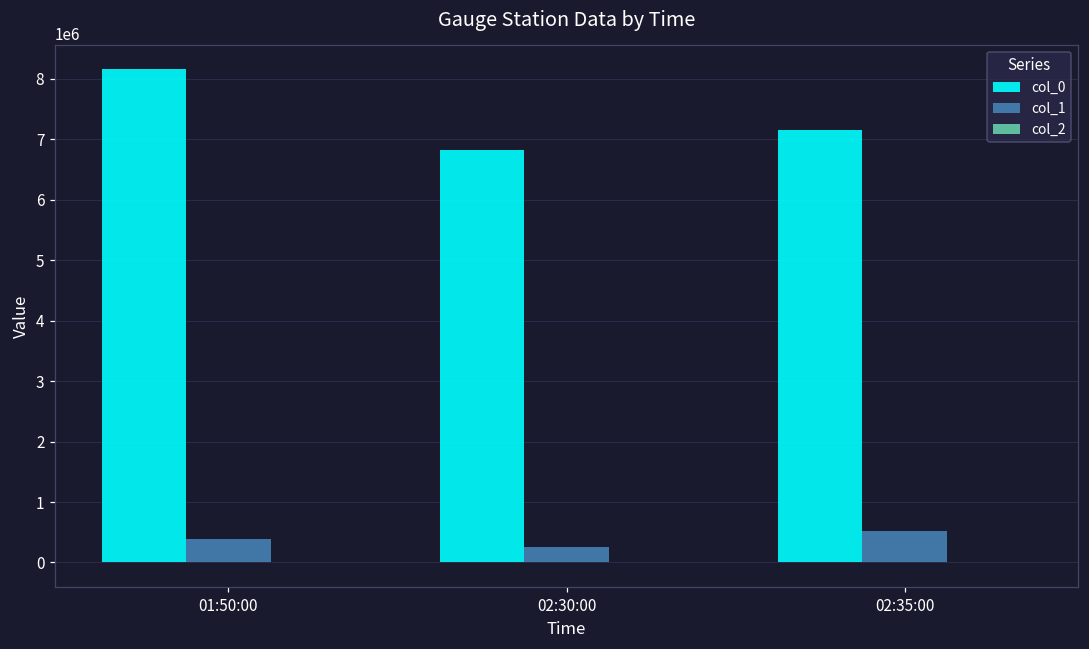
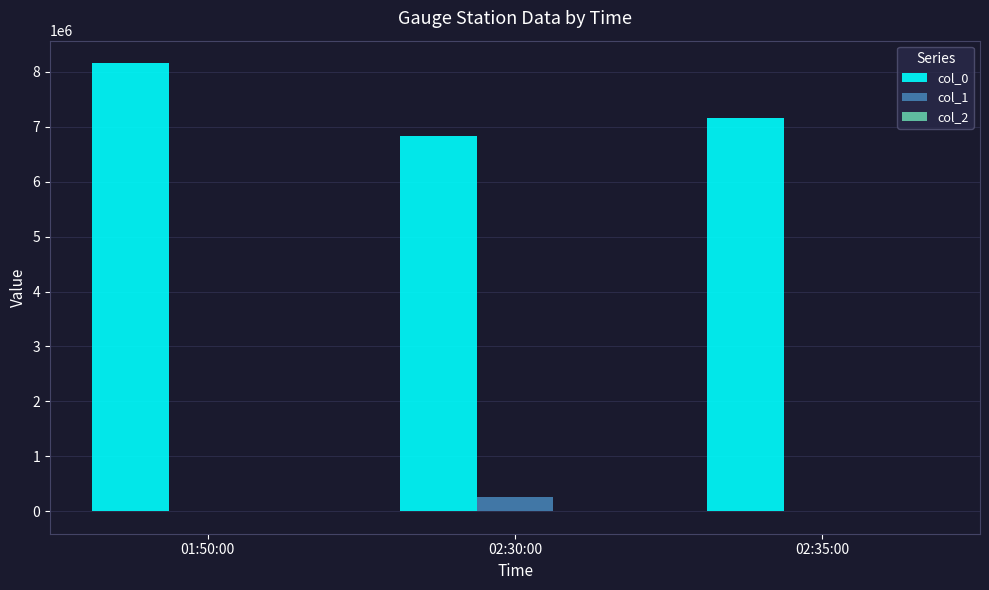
  {
    "col_0": {
      "01:50:00": 8200000,
      "02:30:00": 6800000,
      "02:35:00": 7200000
    },
    "col_1": {
-     "01:50:00": 400000,
+     "01:50:00": 0,
      "02:30:00": 300000,
-     "02:35:00": 500000
+     "02:35:00": 0
    }
  }
